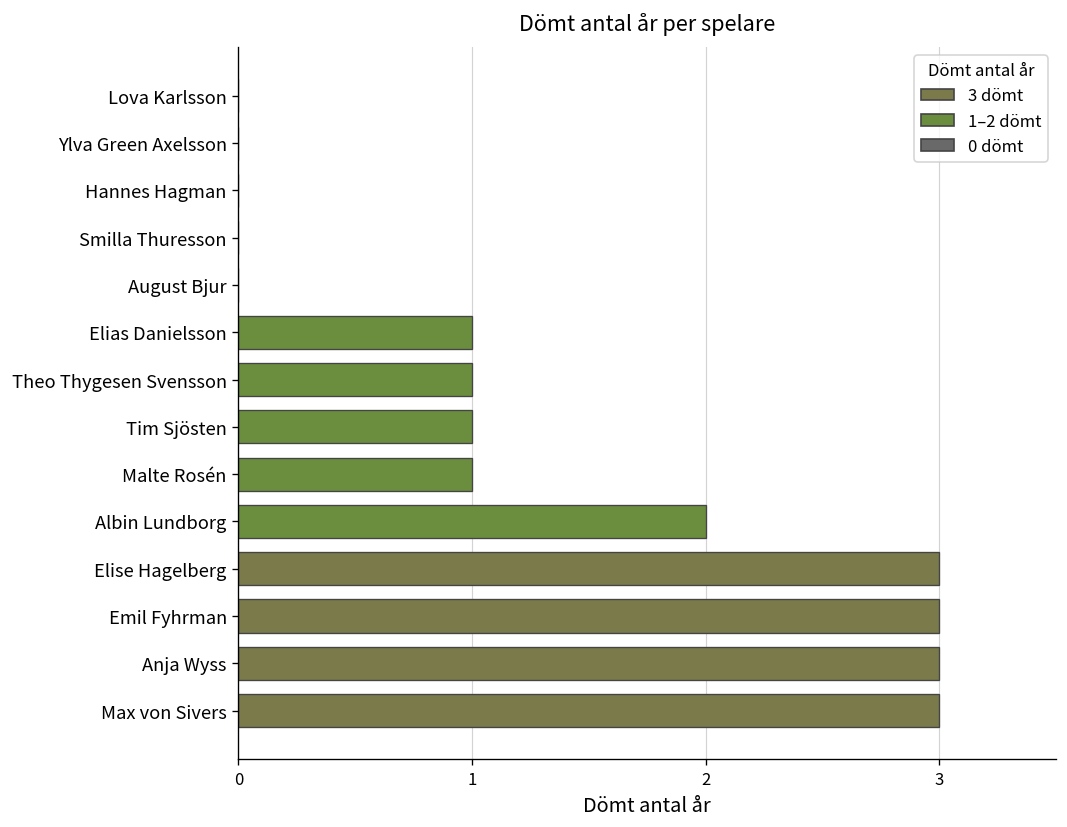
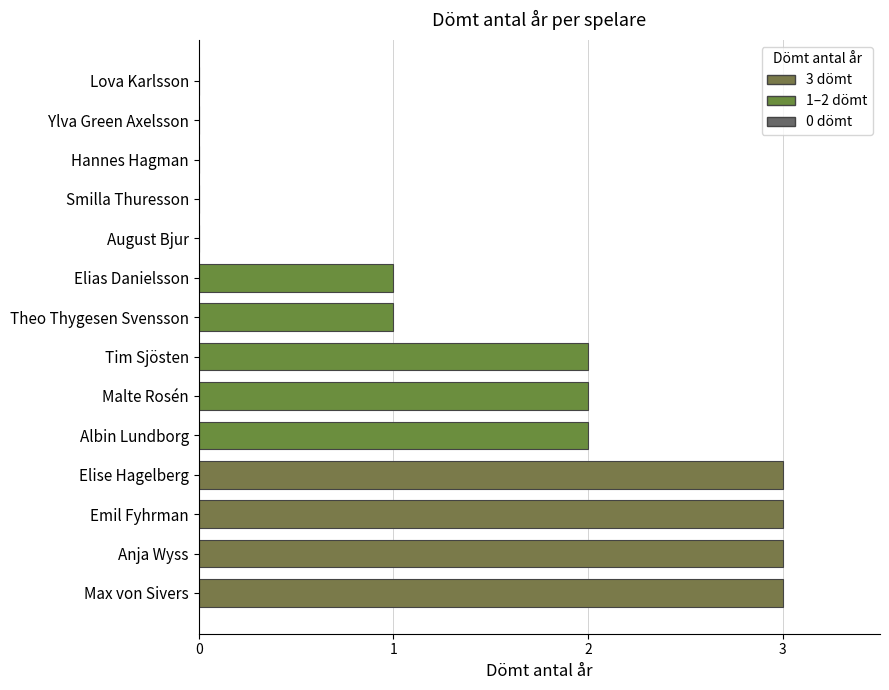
  {
    "Lova Karlsson": 0,
    "Ylva Green Axelsson": 0,
    "Hannes Hagman": 0,
    "Smilla Thuresson": 0,
    "August Bjur": 0,
    "Elias Danielsson": 1,
    "Theo Thygesen Svensson": 1,
-   "Tim Sjösten": 1,
-   "Malte Rosén": 1,
+   "Tim Sjösten": 2,
+   "Malte Rosén": 2,
    "Albin Lundborg": 2,
    "Elise Hagelberg": 3,
    "Emil Fyhrman": 3,
    "Anja Wyss": 3,
    "Max von Sivers": 3
  }
